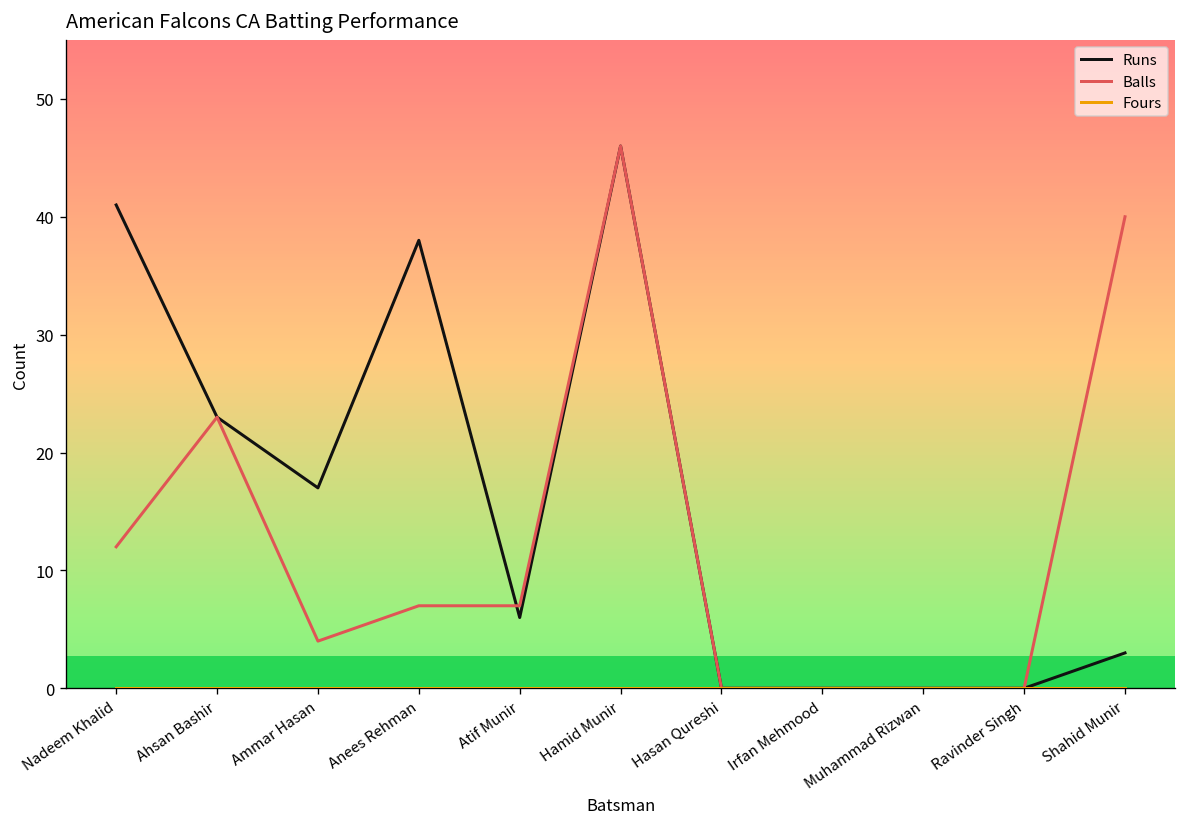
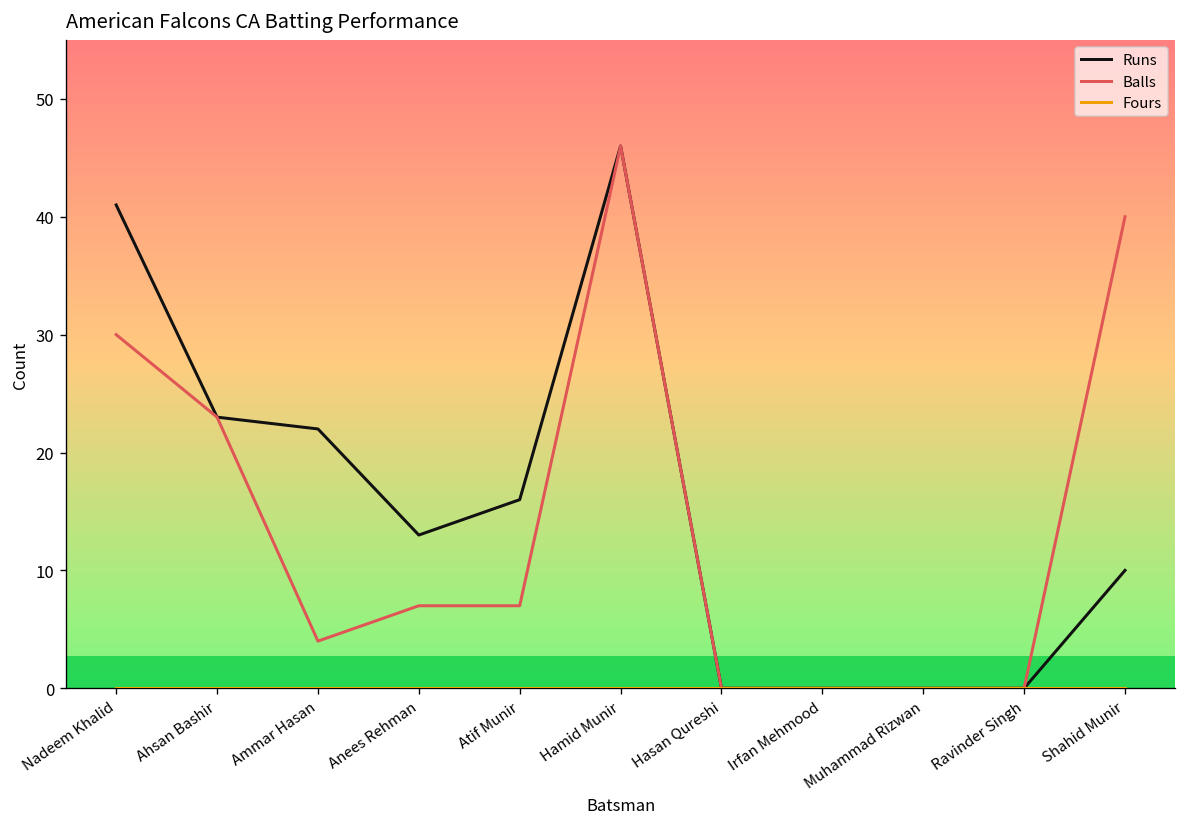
  {
    "Runs": {
      "Nadeem Khalid": 41,
-     "Ammar Hasan": 17,
-     "Anees Rehman": 38,
-     "Atif Munir": 6,
-     "Shahid Munir": 3
+     "Ammar Hasan": 22,
+     "Anees Rehman": 13,
+     "Atif Munir": 16,
+     "Shahid Munir": 10
    },
    "Balls": {
-     "Nadeem Khalid": 12,
+     "Nadeem Khalid": 30,
      "Ammar Hasan": 4,
      "Anees Rehman": 7,
      "Atif Munir": 7,
      "Shahid Munir": 40
    },
    "Fours": {
      "Nadeem Khalid": 0,
      "Ahsan Bashir": 0,
      "Ammar Hasan": 0,
      "Anees Rehman": 0,
      "Atif Munir": 0,
      "Hamid Munir": 0,
      "Shahid Munir": 0
    }
  }
